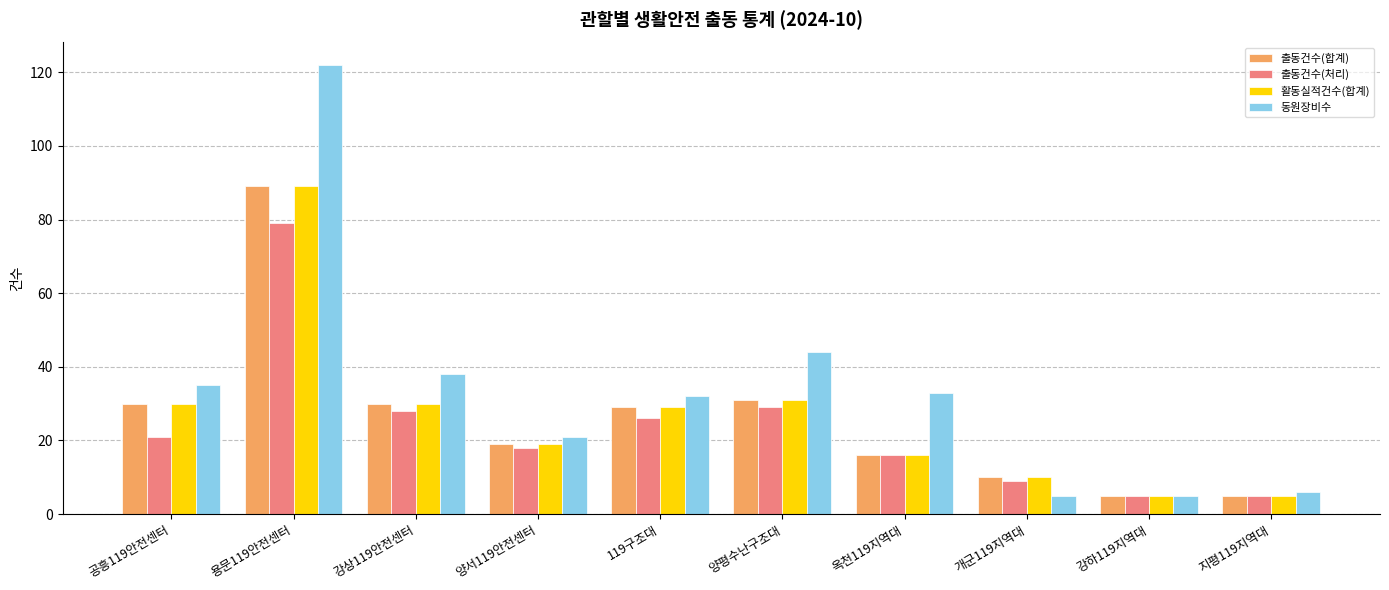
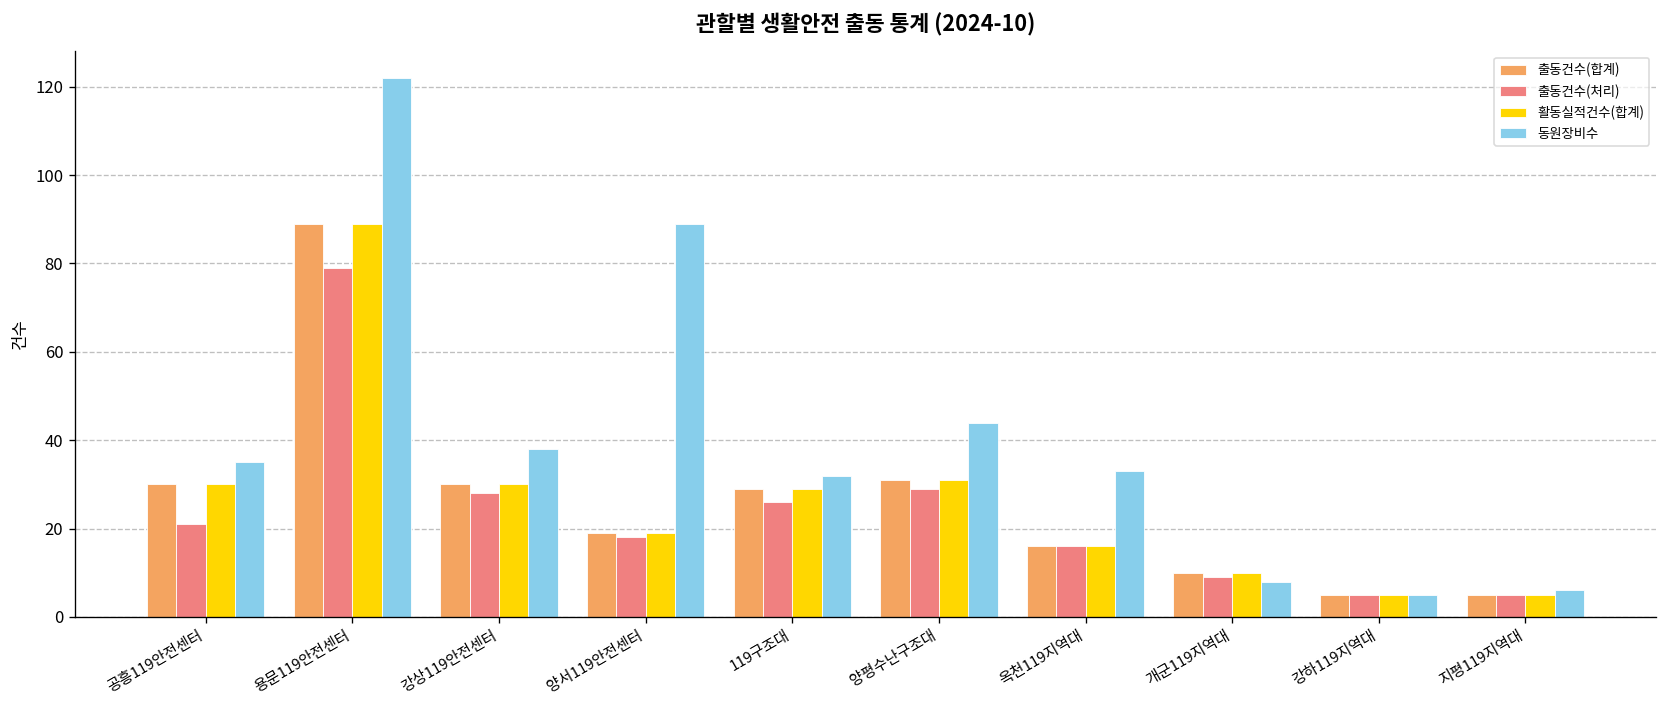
  {
    "활동실적건수(합계)": {
      "공흥119안전센터": 30,
      "용문119안전센터": 89,
      "강상119안전센터": 30,
      "양서119안전센터": 19,
      "119구조대": 29,
      "양평수난구조대": 31,
      "옥천119지역대": 16,
      "개군119지역대": 10,
      "강하119지역대": 5,
      "지평119지역대": 5
    },
    "동원장비수": {
      "공흥119안전센터": 35,
      "용문119안전센터": 122,
      "강상119안전센터": 38,
-     "양서119안전센터": 21,
+     "양서119안전센터": 89,
      "119구조대": 32,
      "양평수난구조대": 44,
      "옥천119지역대": 33,
-     "개군119지역대": 5,
+     "개군119지역대": 8,
      "강하119지역대": 5,
      "지평119지역대": 6
    }
  }
